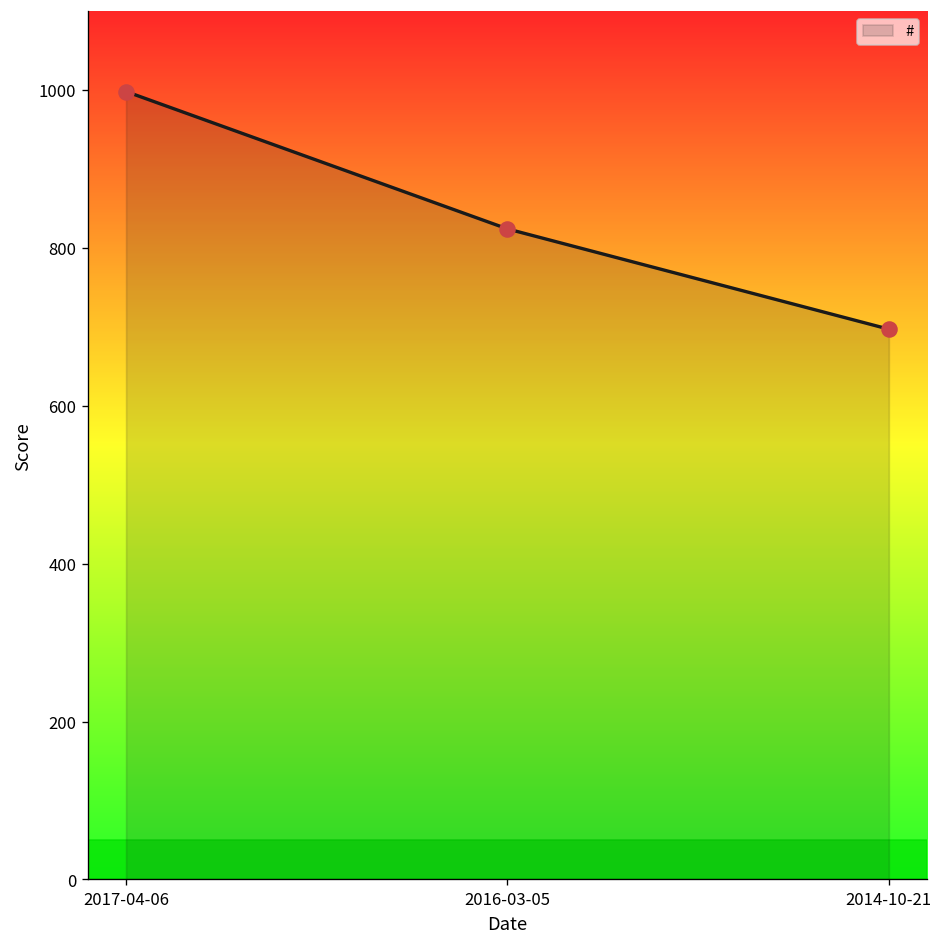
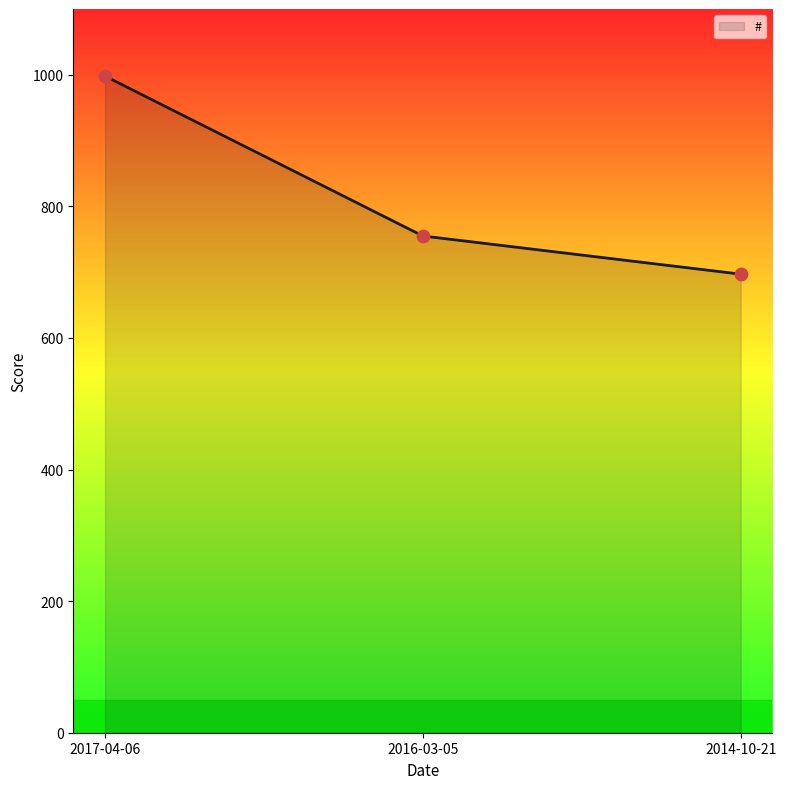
  {
    "2017-04-06": 1000,
-   "2016-03-05": 820,
+   "2016-03-05": 760,
    "2014-10-21": 700
  }
